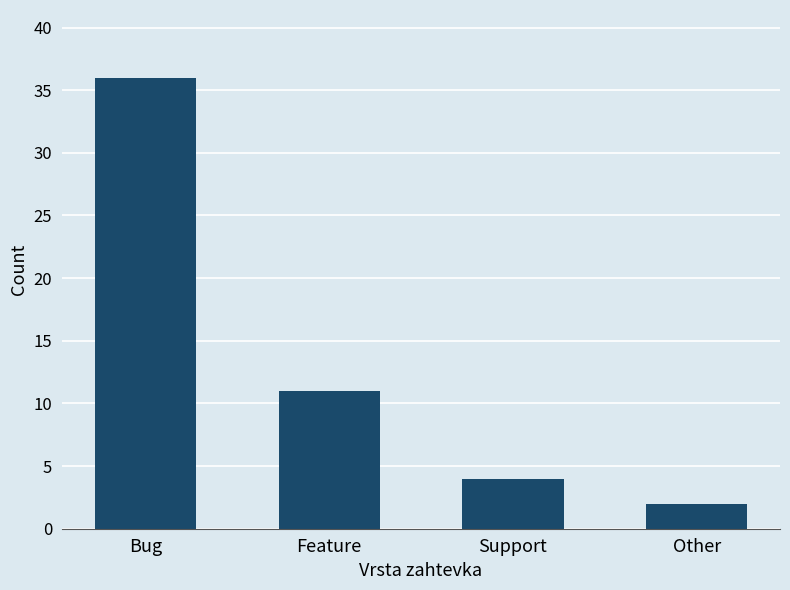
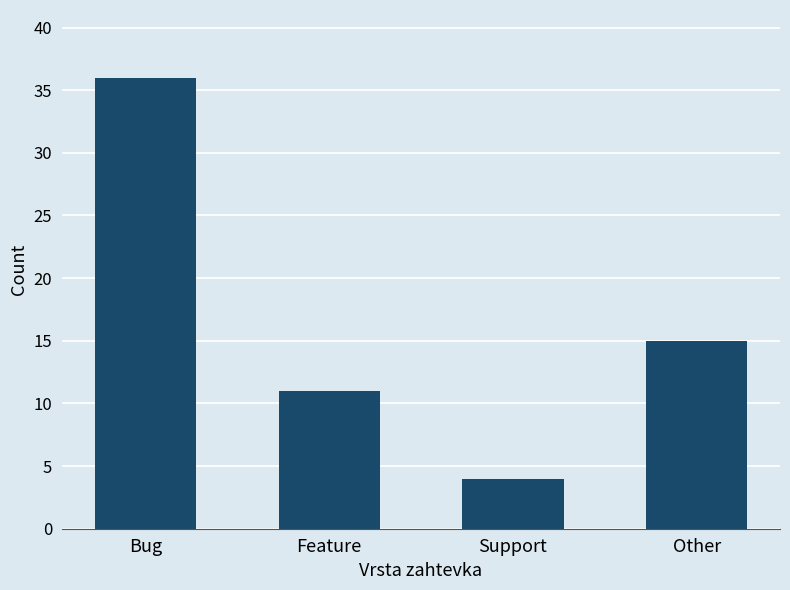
  {
    "Bug": 36,
    "Feature": 11,
    "Support": 4,
-   "Other": 2
+   "Other": 15
  }
